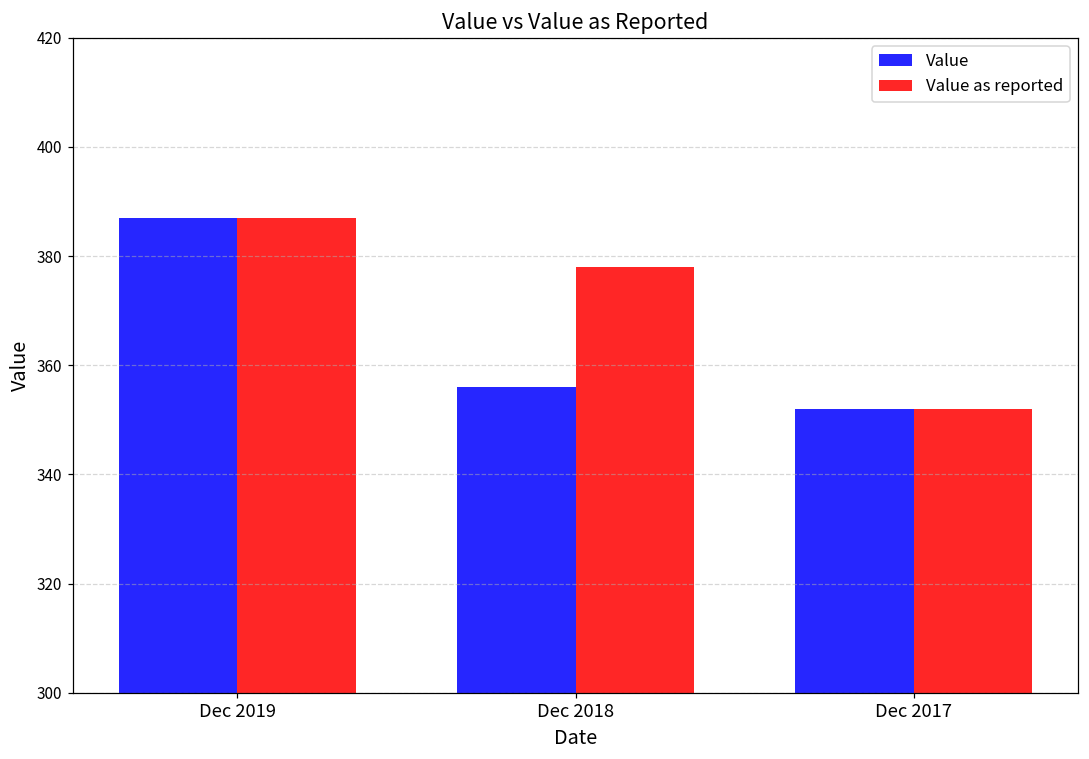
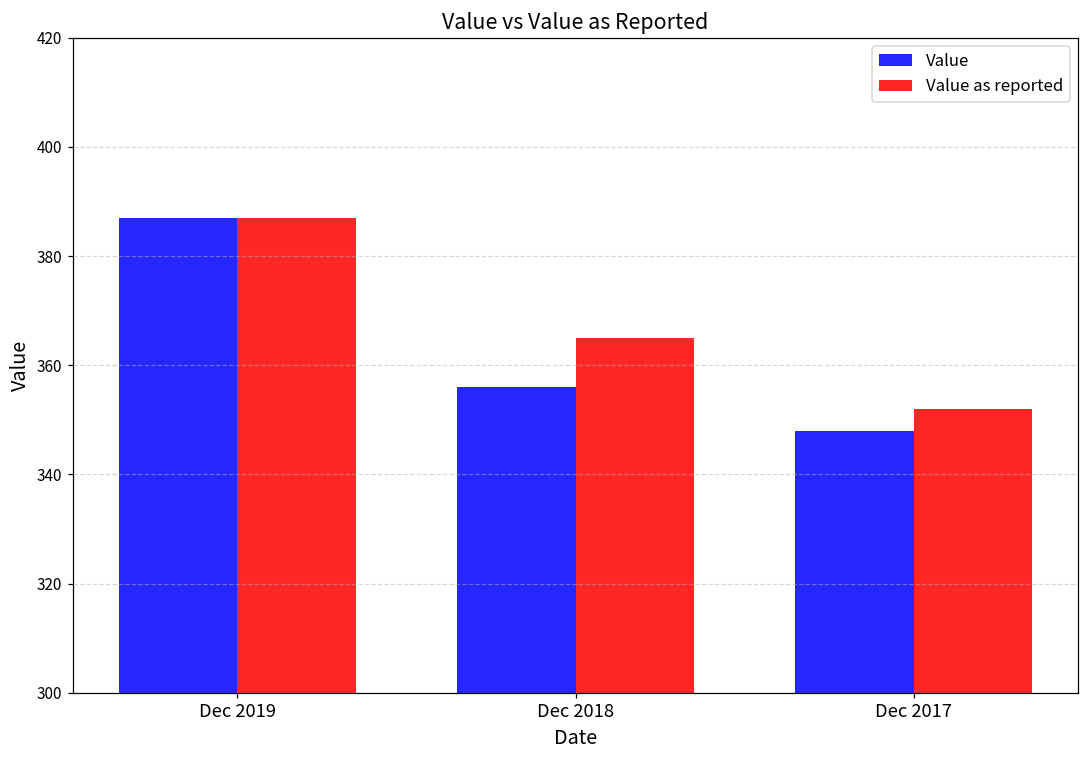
  {
    "Value": {
      "Dec 2019": 387,
      "Dec 2018": 356,
-     "Dec 2017": 352
+     "Dec 2017": 348
    },
    "Value as reported": {
      "Dec 2019": 387,
-     "Dec 2018": 378,
+     "Dec 2018": 365,
      "Dec 2017": 352
    }
  }
